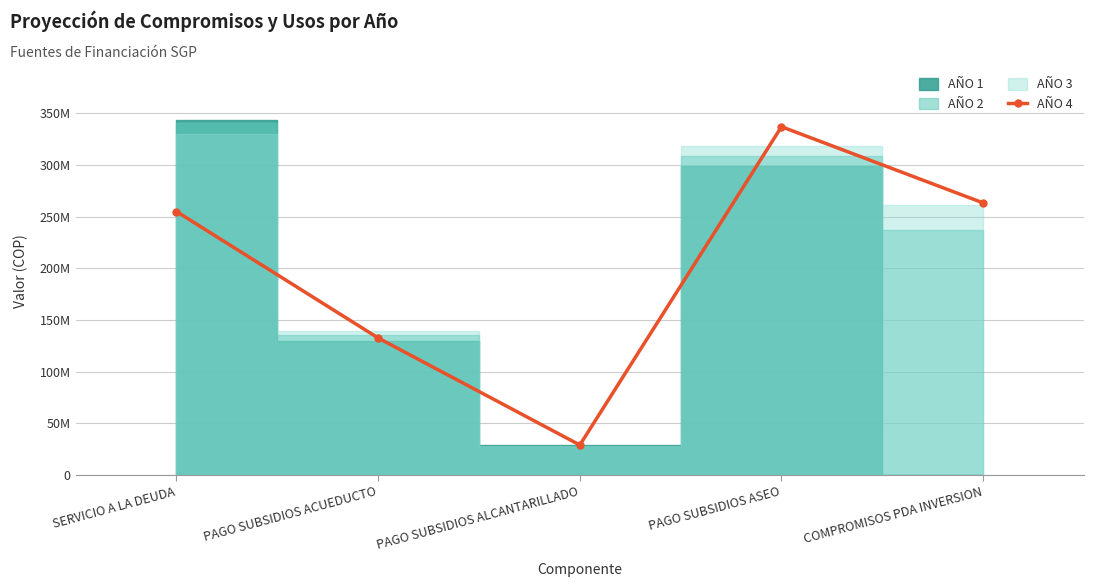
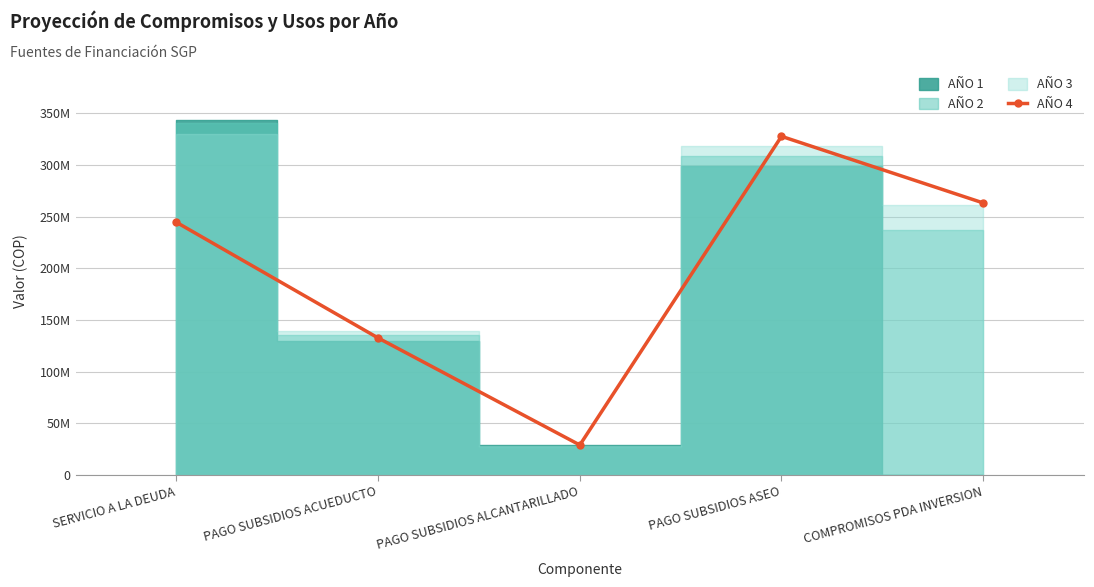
  {
    "AÑO 4": {
-     "SERVICIO A LA DEUDA": 255000000,
+     "SERVICIO A LA DEUDA": 245000000,
      "PAGO SUBSIDIOS ACUEDUCTO": 133000000,
      "PAGO SUBSIDIOS ALCANTARILLADO": 29000000,
-     "PAGO SUBSIDIOS ASEO": 337000000
+     "PAGO SUBSIDIOS ASEO": 328000000
    }
  }
